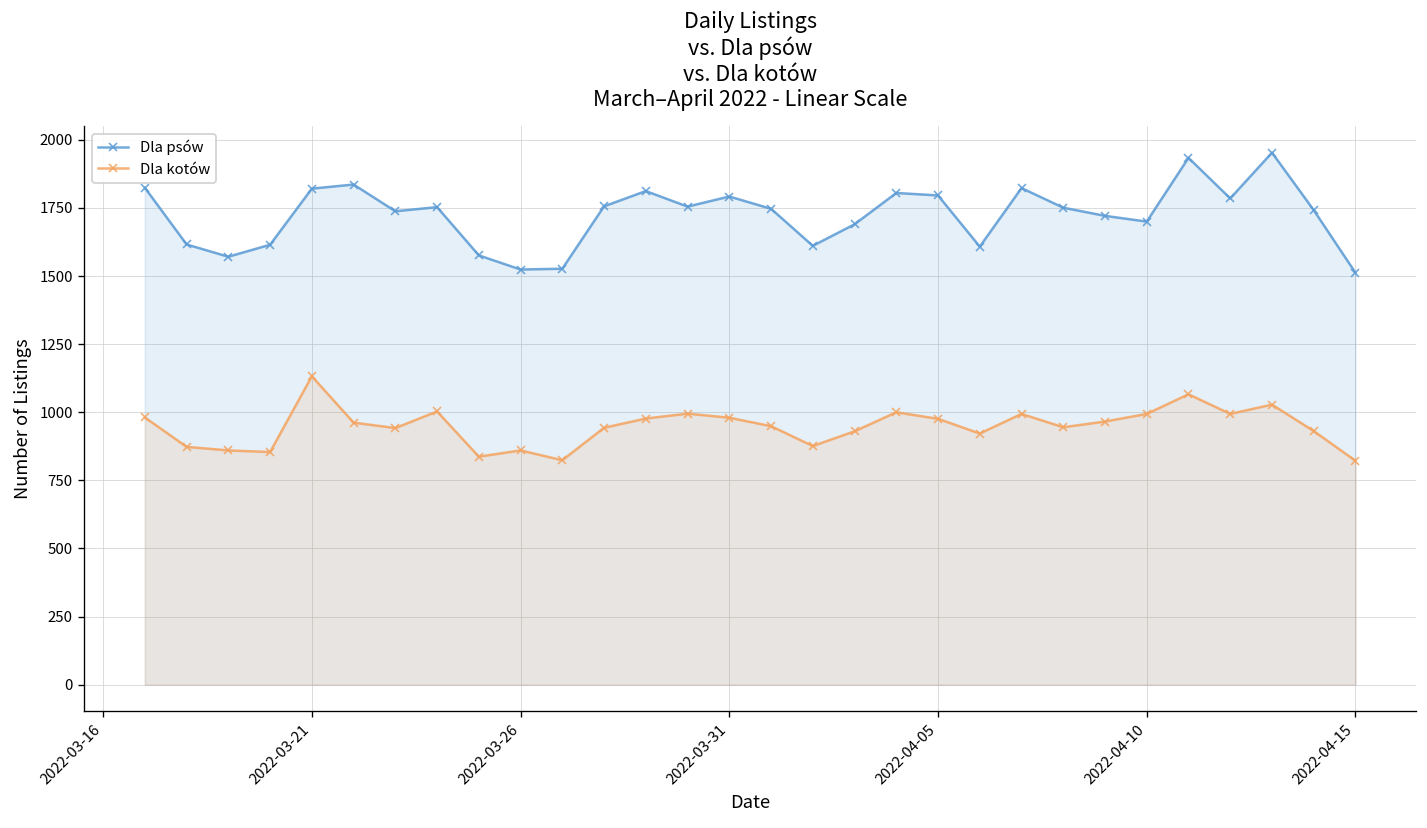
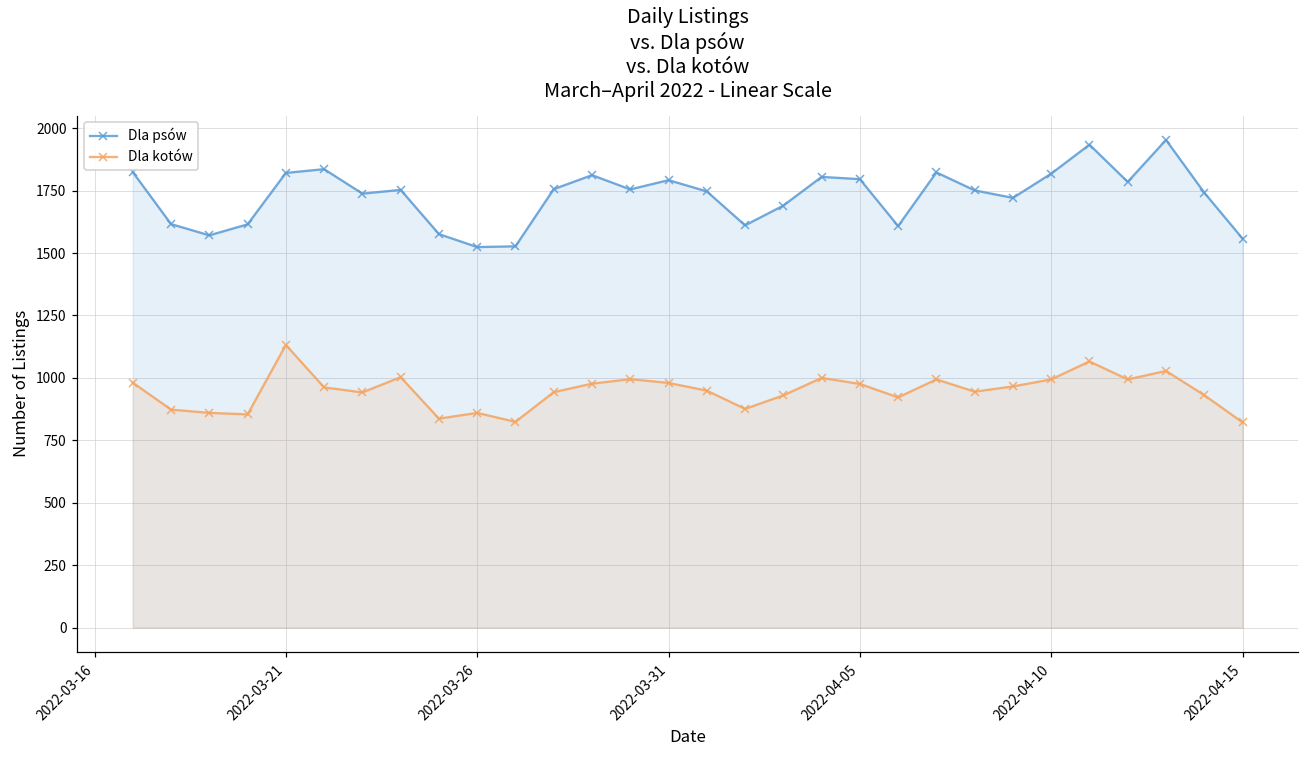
  {
    "Dla psów": {
      "2022-03-21": 1820,
      "2022-03-26": 1520,
      "2022-03-31": 1790,
      "2022-04-05": 1800,
-     "2022-04-10": 1700,
-     "2022-04-15": 1510
+     "2022-04-10": 1820,
+     "2022-04-15": 1560
    },
    "Dla kotów": {
      "2022-03-21": 1130,
      "2022-03-26": 860,
      "2022-03-31": 980,
      "2022-04-05": 980,
      "2022-04-10": 990,
      "2022-04-15": 820
    }
  }
